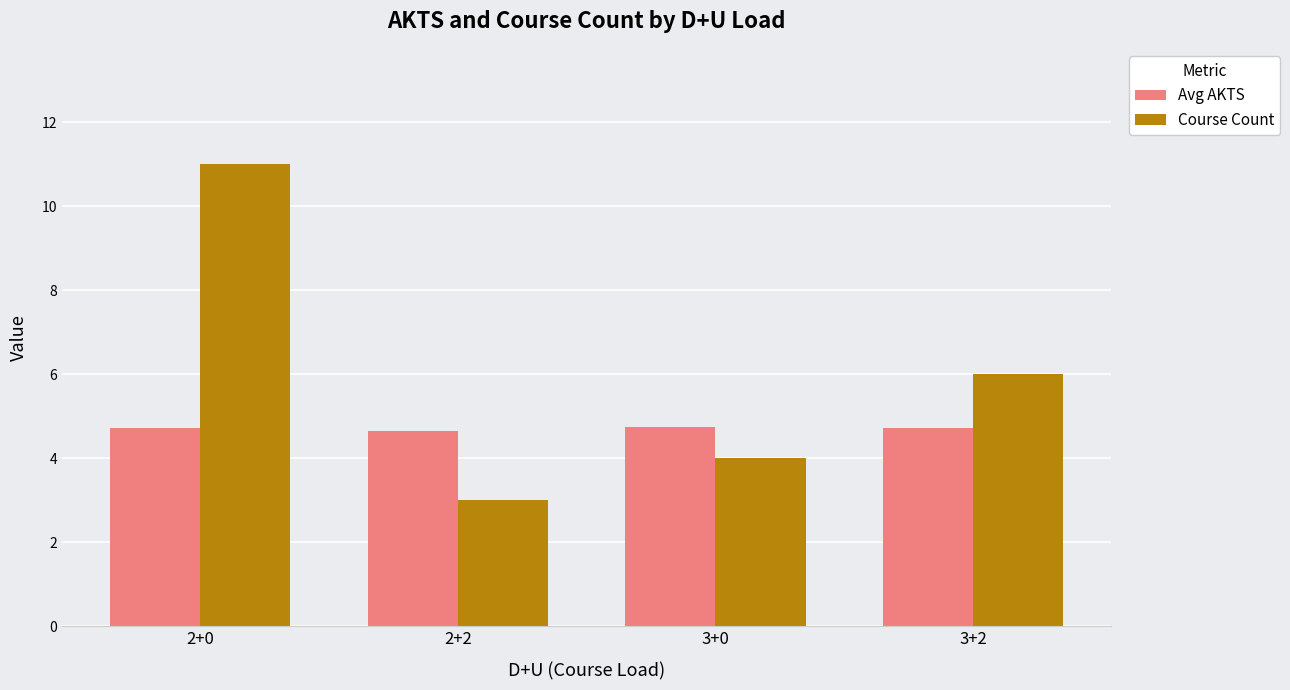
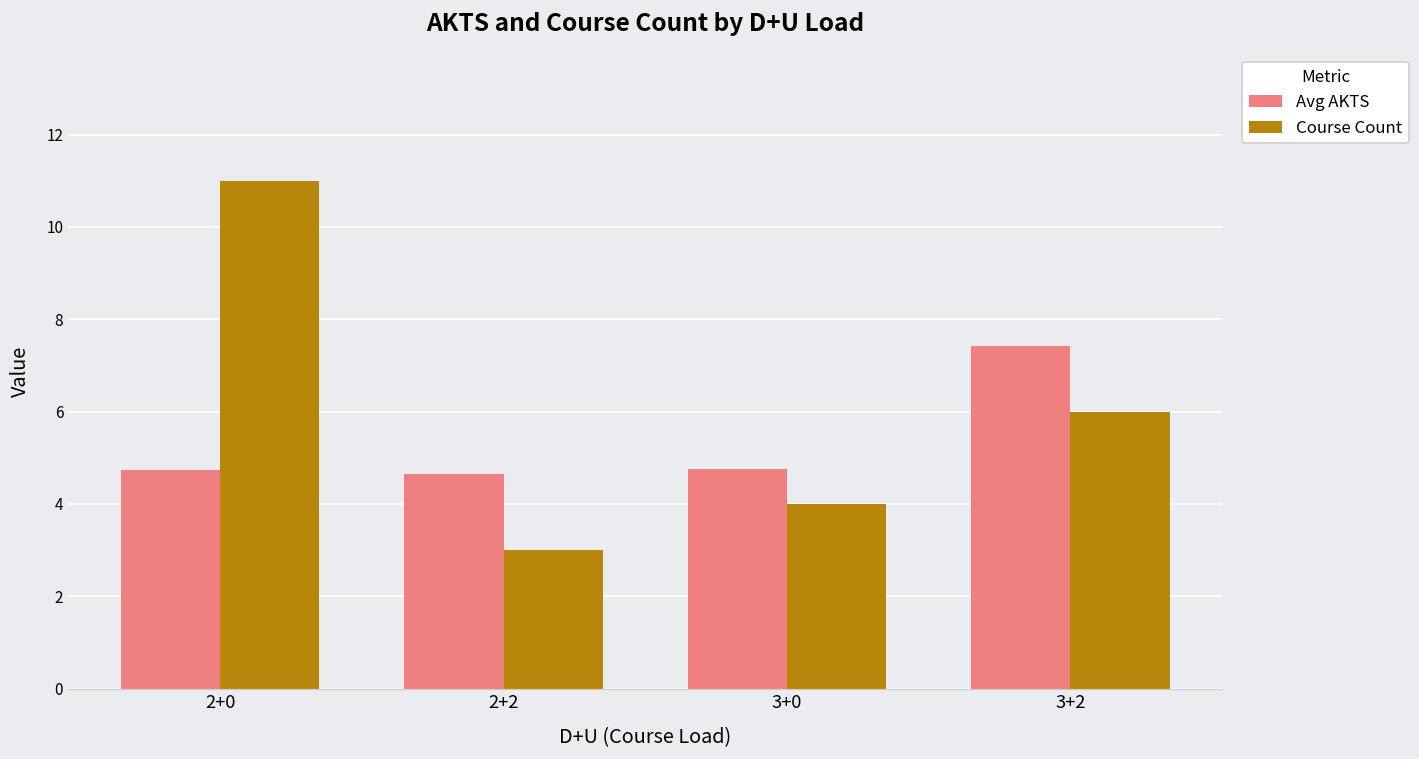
  {
    "Avg AKTS": {
      "2+0": 4.7,
      "2+2": 4.6,
      "3+0": 4.8,
-     "3+2": 4.7
+     "3+2": 7.4
    },
    "Course Count": {
      "2+0": 11.0,
      "2+2": 3.0,
      "3+0": 4.0,
      "3+2": 6.0
    }
  }
